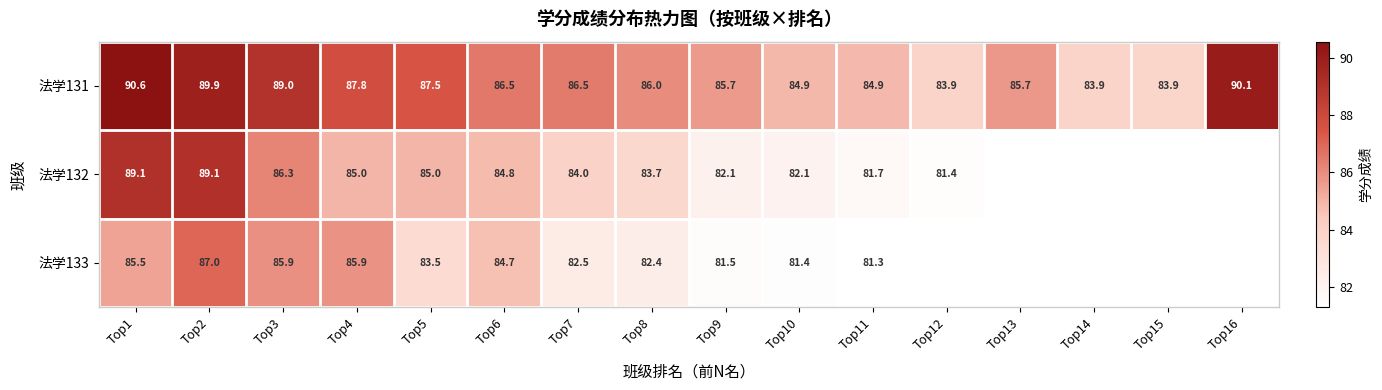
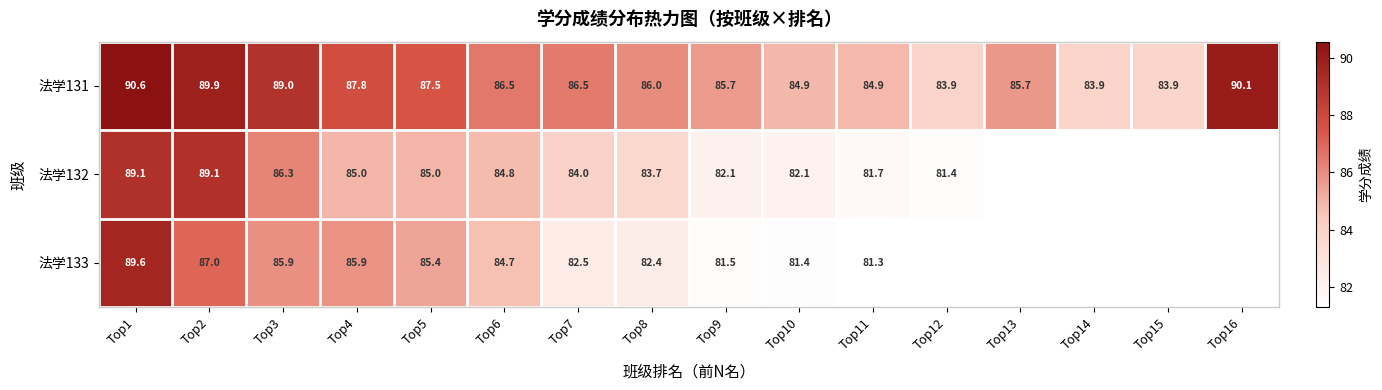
  {
    "法学131": {
      "Top1": 90.6,
      "Top2": 89.9,
      "Top3": 89.0,
      "Top4": 87.8,
      "Top5": 87.5,
      "Top6": 86.5,
      "Top7": 86.5,
      "Top8": 86.0,
      "Top9": 85.7,
      "Top10": 84.9,
      "Top11": 84.9,
      "Top12": 83.9,
      "Top13": 85.7,
      "Top14": 83.9,
      "Top15": 83.9,
      "Top16": 90.1
    },
    "法学132": {
      "Top1": 89.1,
      "Top2": 89.1,
      "Top3": 86.3,
      "Top4": 85.0,
      "Top5": 85.0,
      "Top6": 84.8,
      "Top7": 84.0,
      "Top8": 83.7,
      "Top9": 82.1,
      "Top10": 82.1,
      "Top11": 81.7,
      "Top12": 81.4
    },
    "法学133": {
-     "Top1": 85.5,
+     "Top1": 89.6,
      "Top2": 87.0,
      "Top3": 85.9,
      "Top4": 85.9,
-     "Top5": 83.5,
+     "Top5": 85.4,
      "Top6": 84.7,
      "Top7": 82.5,
      "Top8": 82.4,
      "Top9": 81.5,
      "Top10": 81.4,
      "Top11": 81.3
    }
  }
